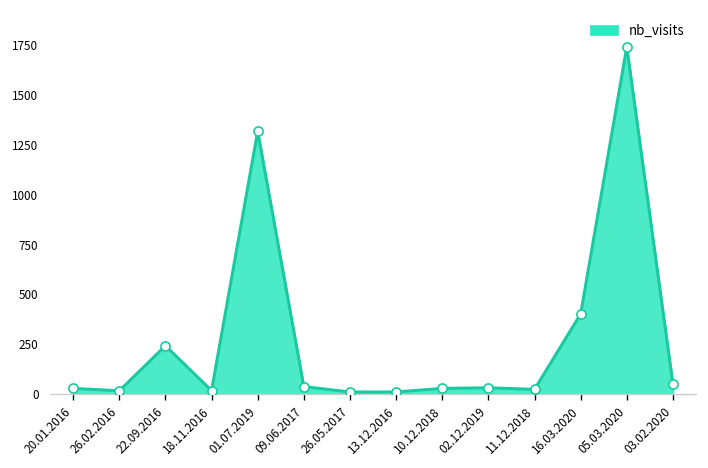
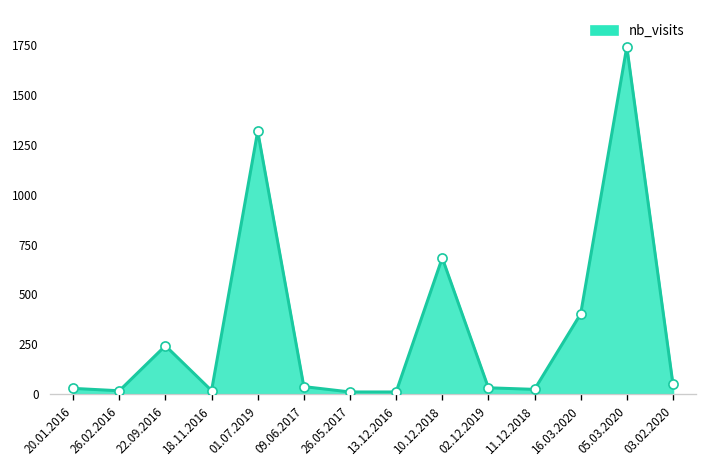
  {
    "20.01.2016": 30,
    "26.02.2016": 20,
    "22.09.2016": 240,
    "18.11.2016": 20,
    "01.07.2019": 1320,
    "09.06.2017": 40,
    "26.05.2017": 10,
    "13.12.2016": 10,
-   "10.12.2018": 30,
+   "10.12.2018": 680,
    "02.12.2019": 30,
    "11.12.2018": 20,
    "16.03.2020": 400,
    "05.03.2020": 1740,
    "03.02.2020": 50
  }
